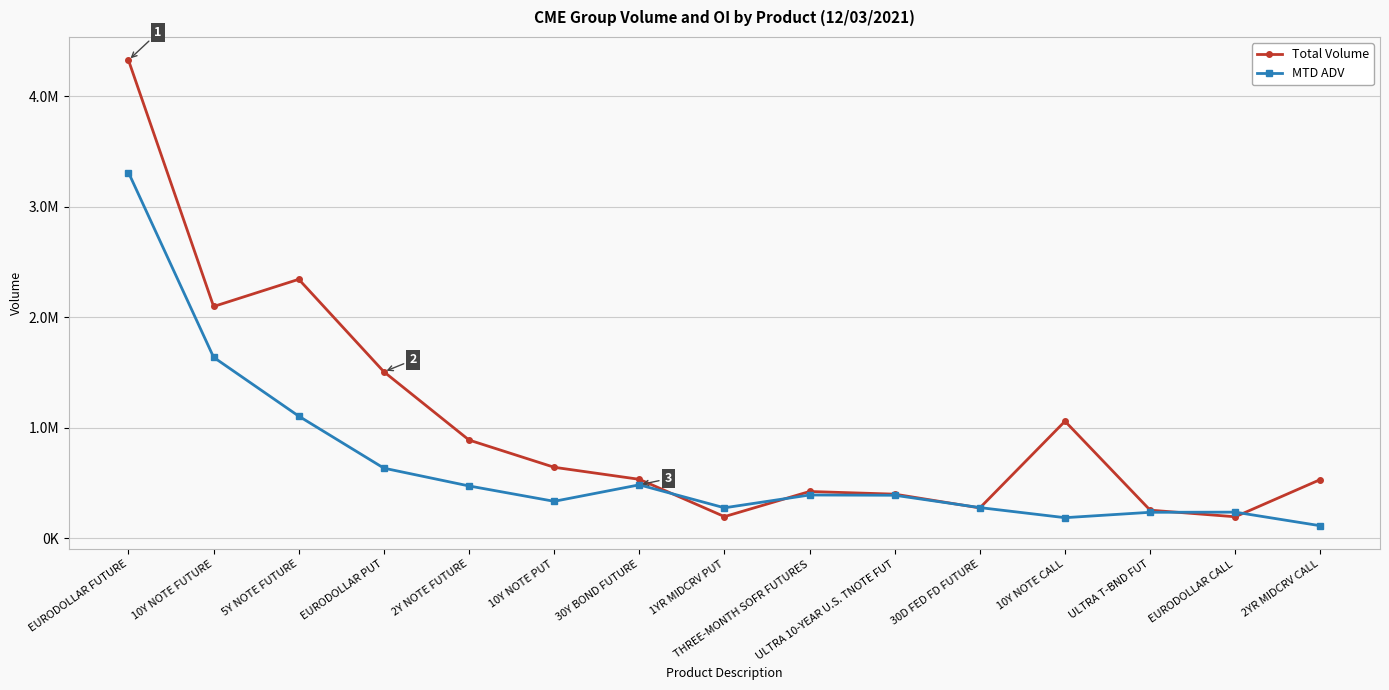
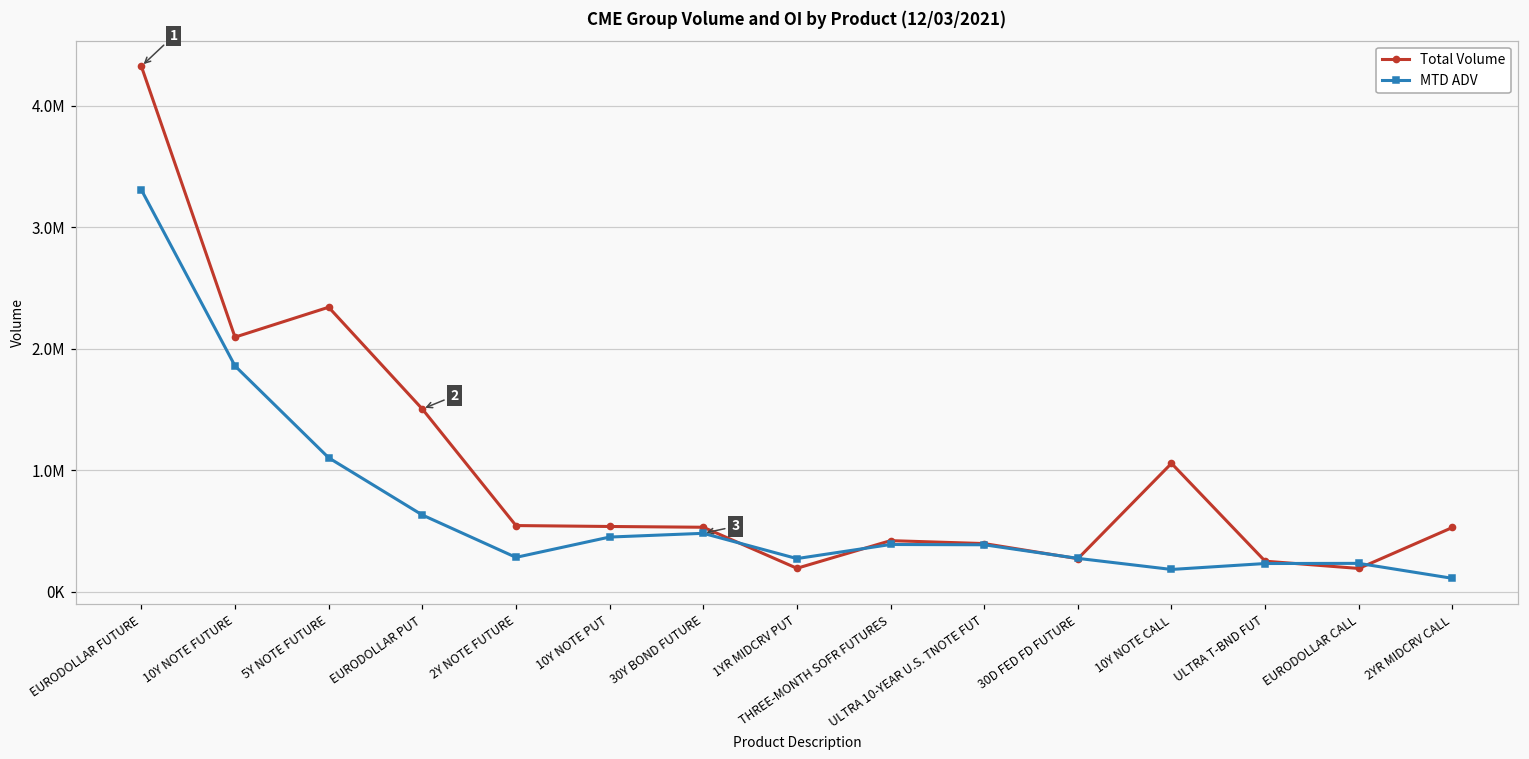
  {
    "Total Volume": {
      "EURODOLLAR FUTURE": 4320000,
      "10Y NOTE FUTURE": 2100000,
      "5Y NOTE FUTURE": 2340000,
      "EURODOLLAR PUT": 1510000,
-     "2Y NOTE FUTURE": 890000,
-     "10Y NOTE PUT": 640000,
+     "2Y NOTE FUTURE": 550000,
+     "10Y NOTE PUT": 540000,
      "1YR MIDCRV PUT": 190000,
      "THREE-MONTH SOFR FUTURES": 420000,
      "10Y NOTE CALL": 1060000,
      "EURODOLLAR CALL": 190000,
      "2YR MIDCRV CALL": 530000
    },
    "MTD ADV": {
      "EURODOLLAR FUTURE": 3310000,
-     "10Y NOTE FUTURE": 1640000,
+     "10Y NOTE FUTURE": 1860000,
      "5Y NOTE FUTURE": 1100000,
      "EURODOLLAR PUT": 630000,
-     "2Y NOTE FUTURE": 470000,
-     "10Y NOTE PUT": 330000,
+     "2Y NOTE FUTURE": 280000,
+     "10Y NOTE PUT": 450000,
      "1YR MIDCRV PUT": 270000,
      "THREE-MONTH SOFR FUTURES": 390000,
      "10Y NOTE CALL": 190000,
      "EURODOLLAR CALL": 240000,
      "2YR MIDCRV CALL": 110000
    }
  }
